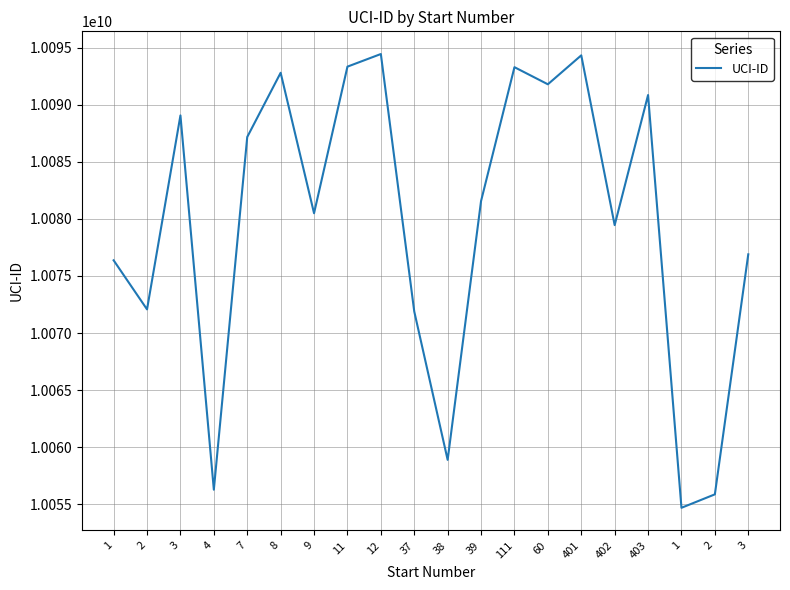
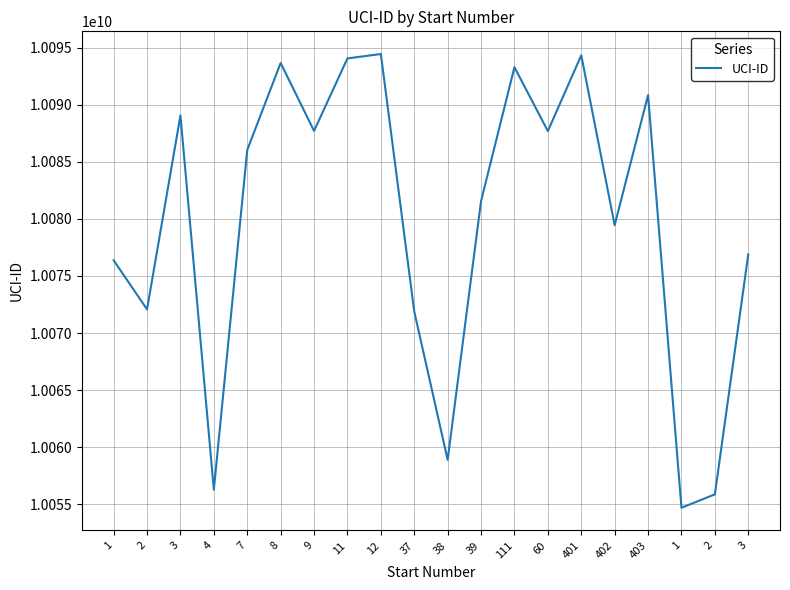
  {
    "4": 10056300000,
-   "7": 10087200000,
-   "8": 10092800000,
-   "9": 10080500000,
-   "11": 10093400000,
+   "7": 10086000000,
+   "8": 10093700000,
+   "9": 10087700000,
+   "11": 10094100000,
    "12": 10094500000,
    "37": 10071900000,
    "38": 10058900000,
    "39": 10081600000,
    "111": 10093300000,
-   "60": 10091800000,
+   "60": 10087700000,
    "401": 10094300000,
    "402": 10079500000,
    "403": 10090900000
  }
